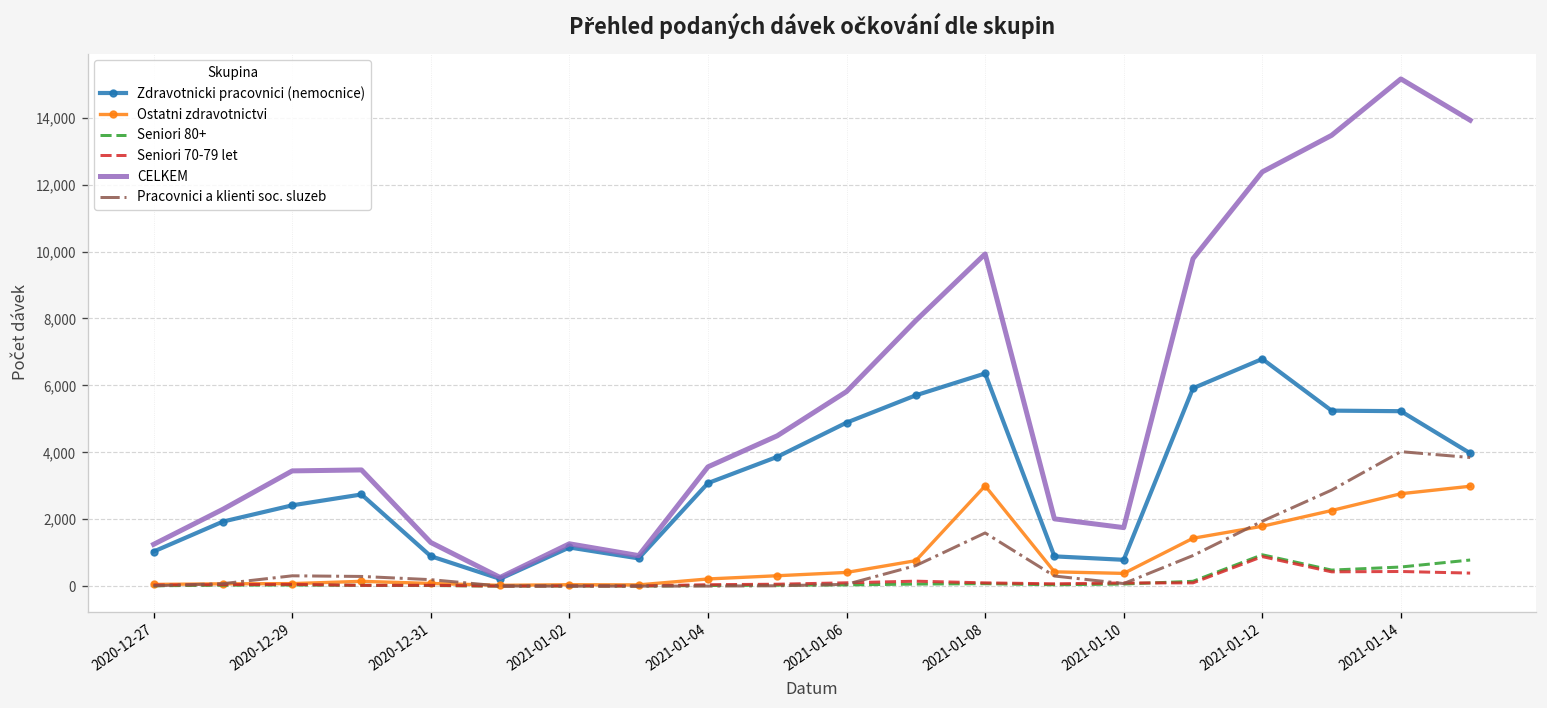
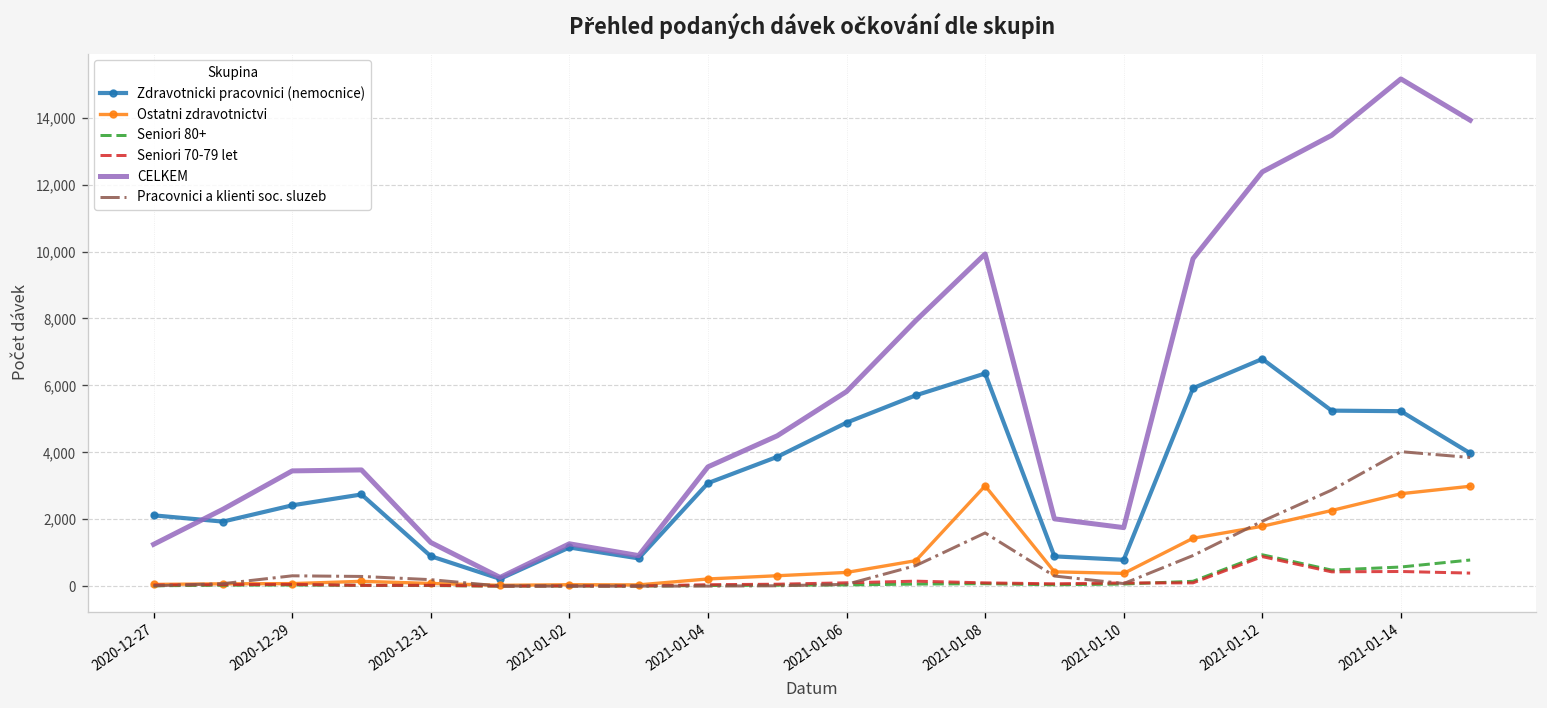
  {
    "Zdravotnicki pracovnici (nemocnice)": {
-     "2020-12-27": "1,000",
+     "2020-12-27": "2,100",
      "2020-12-29": "2,400",
      "2020-12-31": "900",
      "2021-01-02": "1,200",
      "2021-01-04": "3,100",
      "2021-01-06": "4,900",
      "2021-01-08": "6,400",
      "2021-01-10": "800",
      "2021-01-12": "6,800",
      "2021-01-14": "5,200"
    },
    "Ostatni zdravotnictvi": {
      "2021-01-04": "200",
      "2021-01-06": "400",
      "2021-01-08": "3,000",
      "2021-01-10": "400",
      "2021-01-12": "1,800",
      "2021-01-14": "2,800"
    },
    "Seniori 80+": {
      "2021-01-14": "600"
    },
    "Seniori 70-79 let": {
      "2021-01-14": "400"
    },
    "CELKEM": {
      "2020-12-27": "1,300",
      "2020-12-29": "3,400",
      "2020-12-31": "1,300",
      "2021-01-02": "1,300",
      "2021-01-04": "3,600",
      "2021-01-06": "5,800",
      "2021-01-08": "9,900",
      "2021-01-10": "1,800",
      "2021-01-12": "12,400",
      "2021-01-14": "15,200"
    },
    "Pracovnici a klienti soc. sluzeb": {
      "2020-12-29": "300",
      "2020-12-31": "200",
      "2021-01-08": "1,600",
      "2021-01-12": "1,900",
      "2021-01-14": "4,000"
    }
  }
